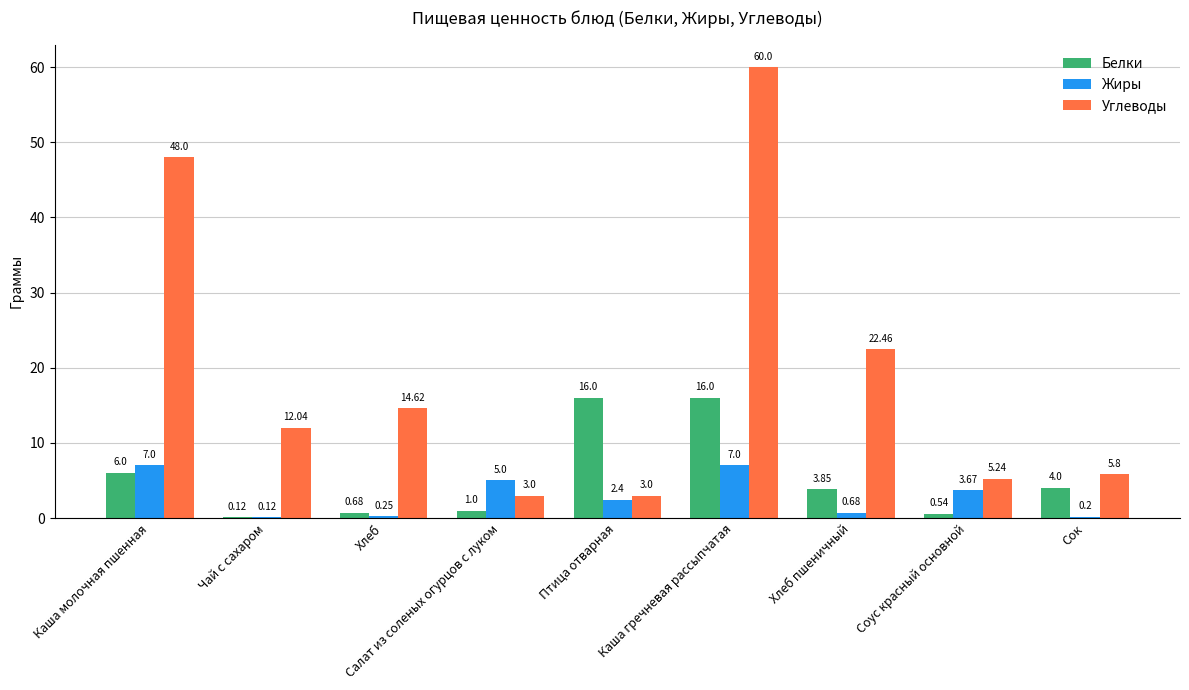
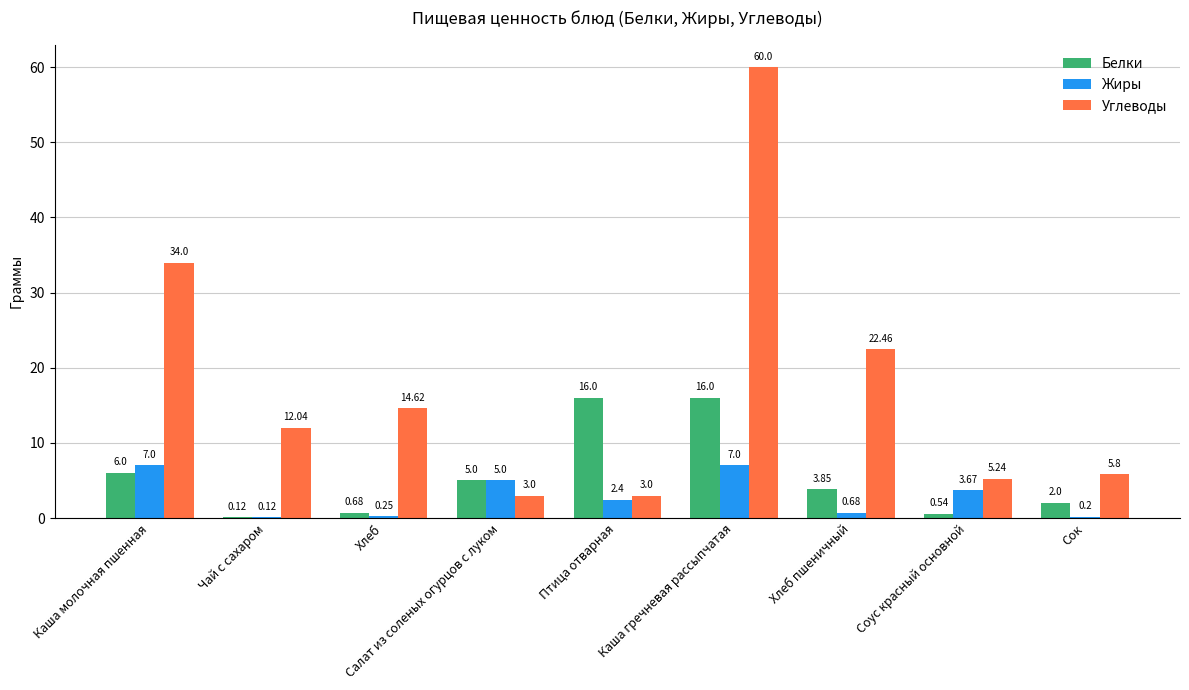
  {
    "Белки": {
      "Каша молочная пшенная": 6.0,
      "Чай с сахаром": 0.12,
      "Хлеб": 0.68,
-     "Салат из соленых огурцов с луком": 1.0,
+     "Салат из соленых огурцов с луком": 5.0,
      "Птица отварная": 16.0,
      "Каша гречневая рассыпчатая": 16.0,
      "Хлеб пшеничный": 3.85,
      "Соус красный основной": 0.54,
-     "Сок": 4.0
+     "Сок": 2.0
    },
    "Жиры": {
      "Каша молочная пшенная": 7.0,
      "Чай с сахаром": 0.12,
      "Хлеб": 0.25,
      "Салат из соленых огурцов с луком": 5.0,
      "Птица отварная": 2.4,
      "Каша гречневая рассыпчатая": 7.0,
      "Хлеб пшеничный": 0.68,
      "Соус красный основной": 3.67,
      "Сок": 0.2
    },
    "Углеводы": {
-     "Каша молочная пшенная": 48.0,
+     "Каша молочная пшенная": 34.0,
      "Чай с сахаром": 12.04,
      "Хлеб": 14.62,
      "Салат из соленых огурцов с луком": 3.0,
      "Птица отварная": 3.0,
      "Каша гречневая рассыпчатая": 60.0,
      "Хлеб пшеничный": 22.46,
      "Соус красный основной": 5.24,
      "Сок": 5.8
    }
  }
